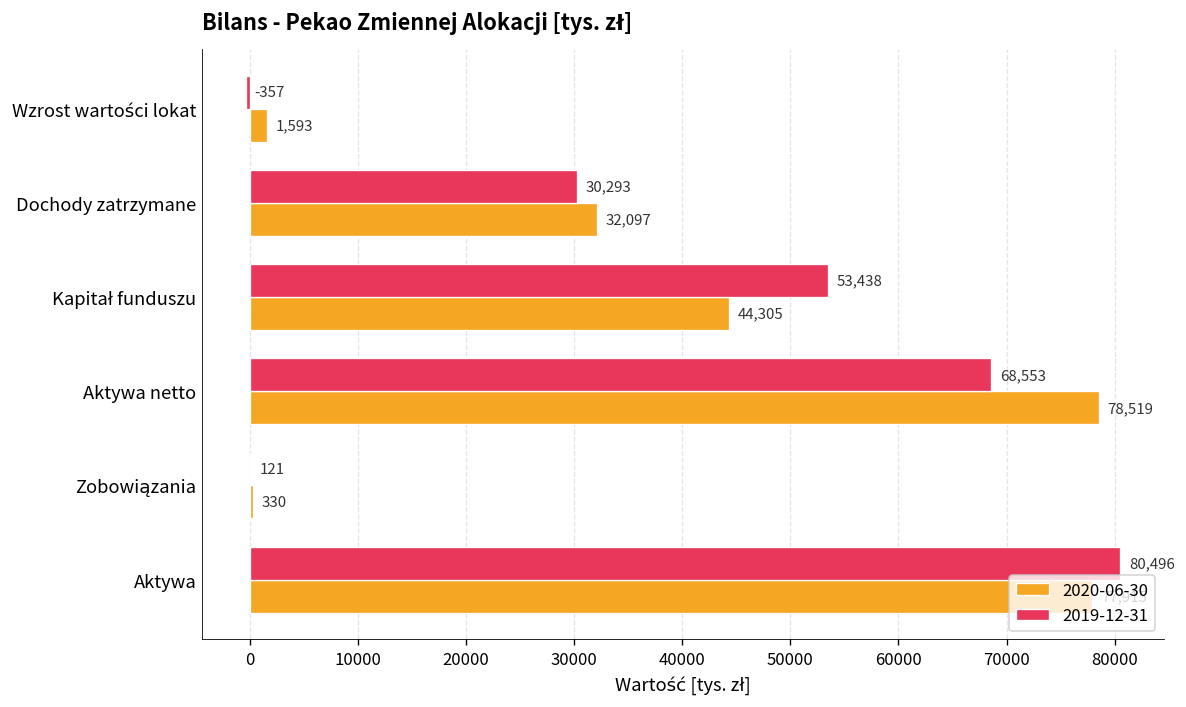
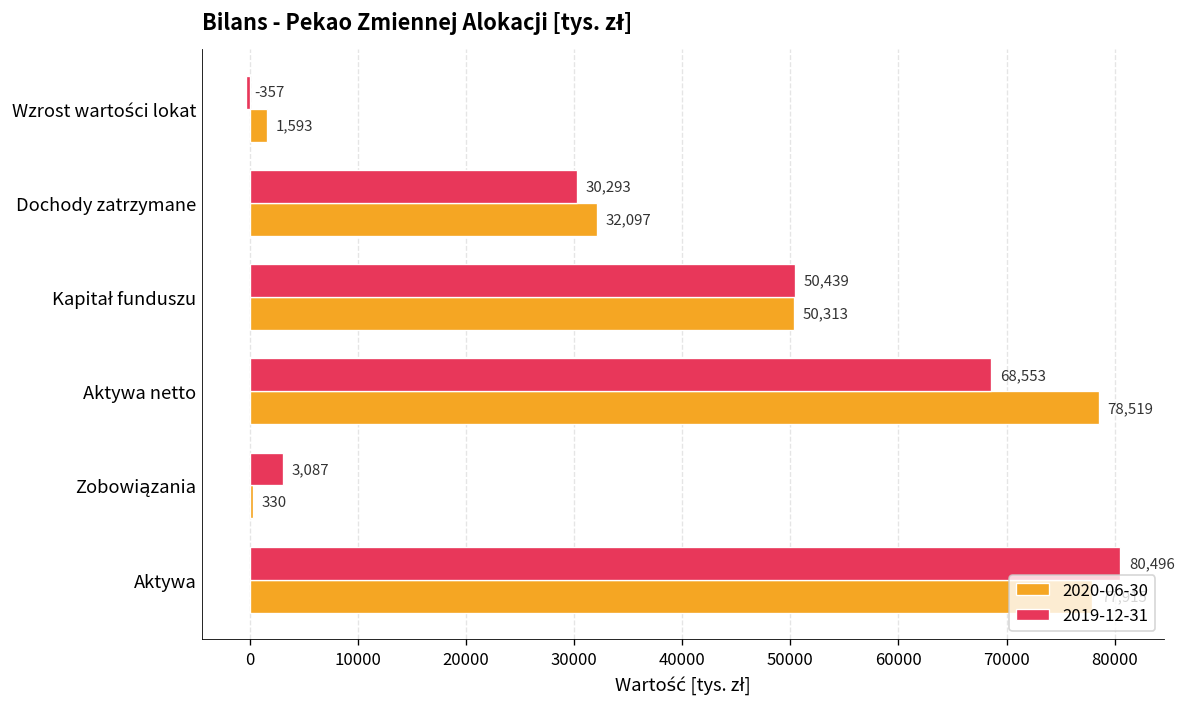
  {
    "2020-06-30": {
      "Wzrost wartości lokat": "1,593",
      "Dochody zatrzymane": "32,097",
-     "Kapitał funduszu": "44,305",
+     "Kapitał funduszu": "50,313",
      "Aktywa netto": "78,519",
      "Zobowiązania": "330"
    },
    "2019-12-31": {
      "Wzrost wartości lokat": "-357",
      "Dochody zatrzymane": "30,293",
-     "Kapitał funduszu": "53,438",
+     "Kapitał funduszu": "50,439",
      "Aktywa netto": "68,553",
-     "Zobowiązania": "121",
+     "Zobowiązania": "3,087",
      "Aktywa": "80,496"
    }
  }
